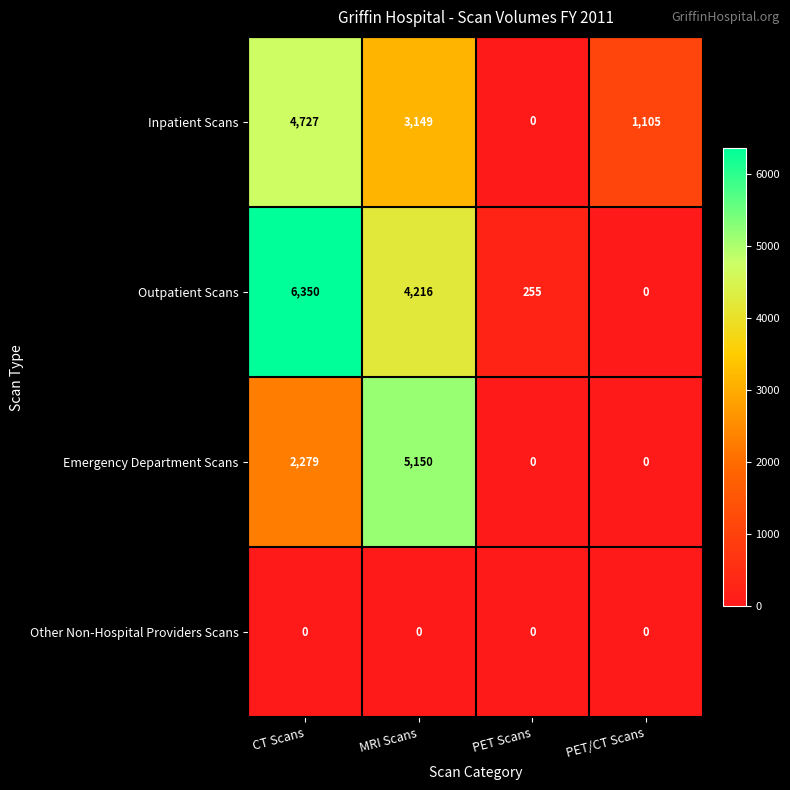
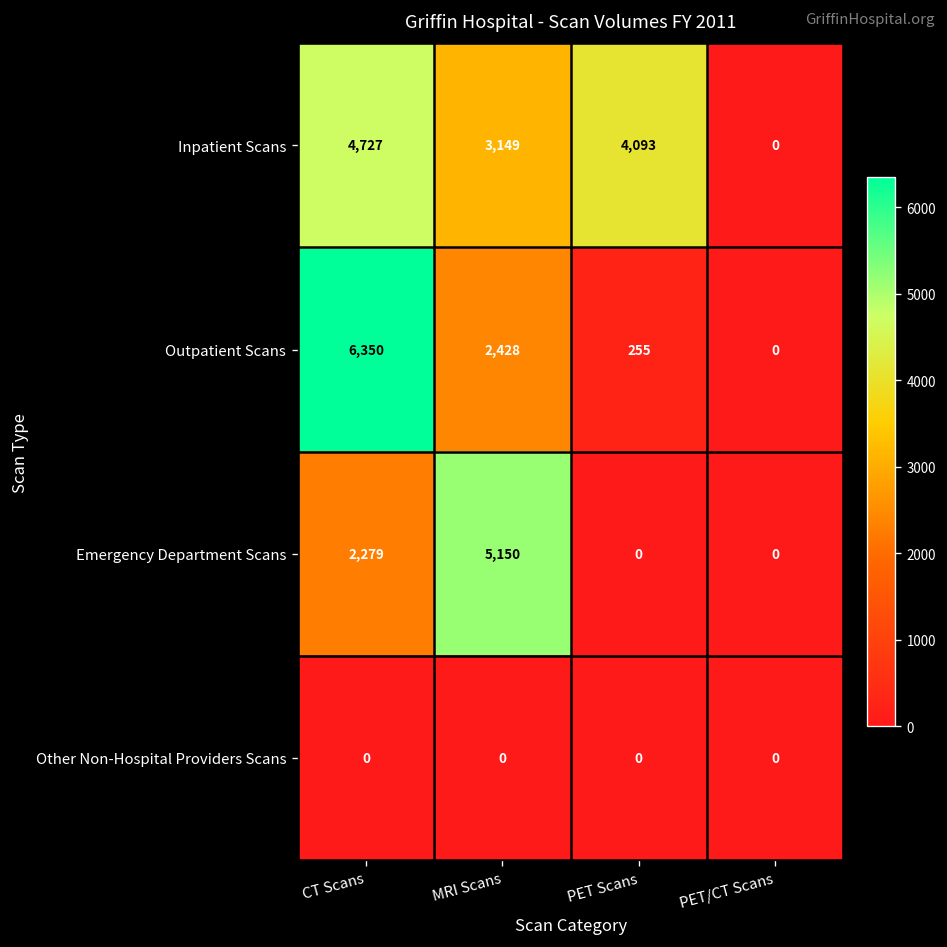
  {
    "Inpatient Scans": {
      "CT Scans": "4,727",
      "MRI Scans": "3,149",
-     "PET Scans": "0",
-     "PET/CT Scans": "1,105"
+     "PET Scans": "4,093",
+     "PET/CT Scans": "0"
    },
    "Outpatient Scans": {
      "CT Scans": "6,350",
-     "MRI Scans": "4,216",
+     "MRI Scans": "2,428",
      "PET Scans": "255",
      "PET/CT Scans": "0"
    },
    "Emergency Department Scans": {
      "CT Scans": "2,279",
      "MRI Scans": "5,150",
      "PET Scans": "0",
      "PET/CT Scans": "0"
    },
    "Other Non-Hospital Providers Scans": {
      "CT Scans": "0",
      "MRI Scans": "0",
      "PET Scans": "0",
      "PET/CT Scans": "0"
    }
  }
